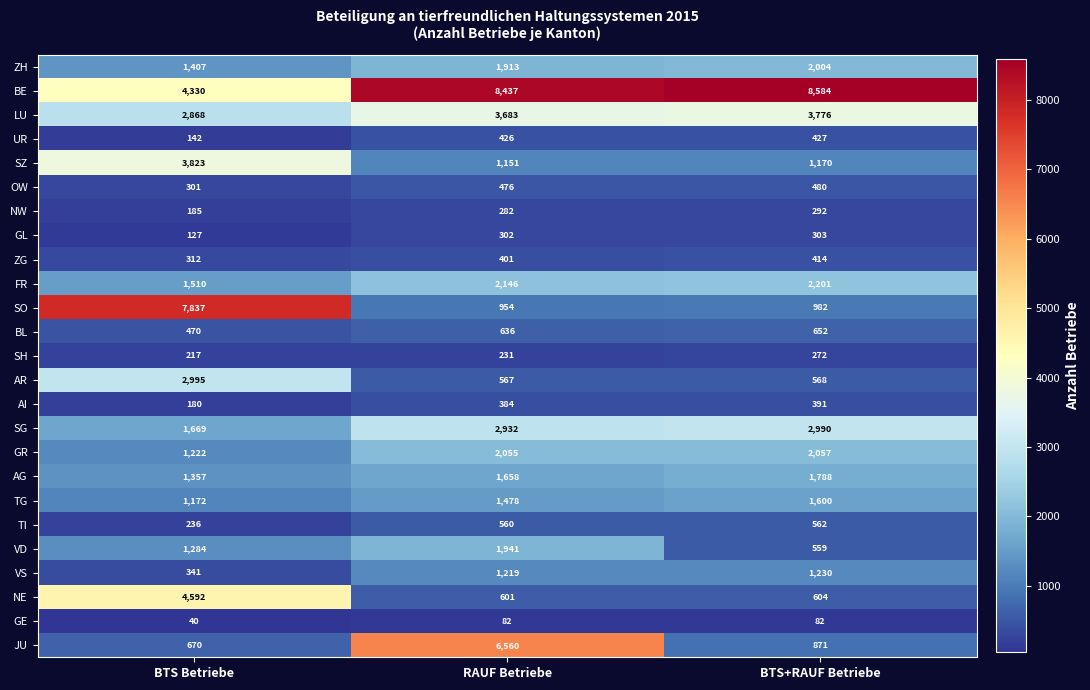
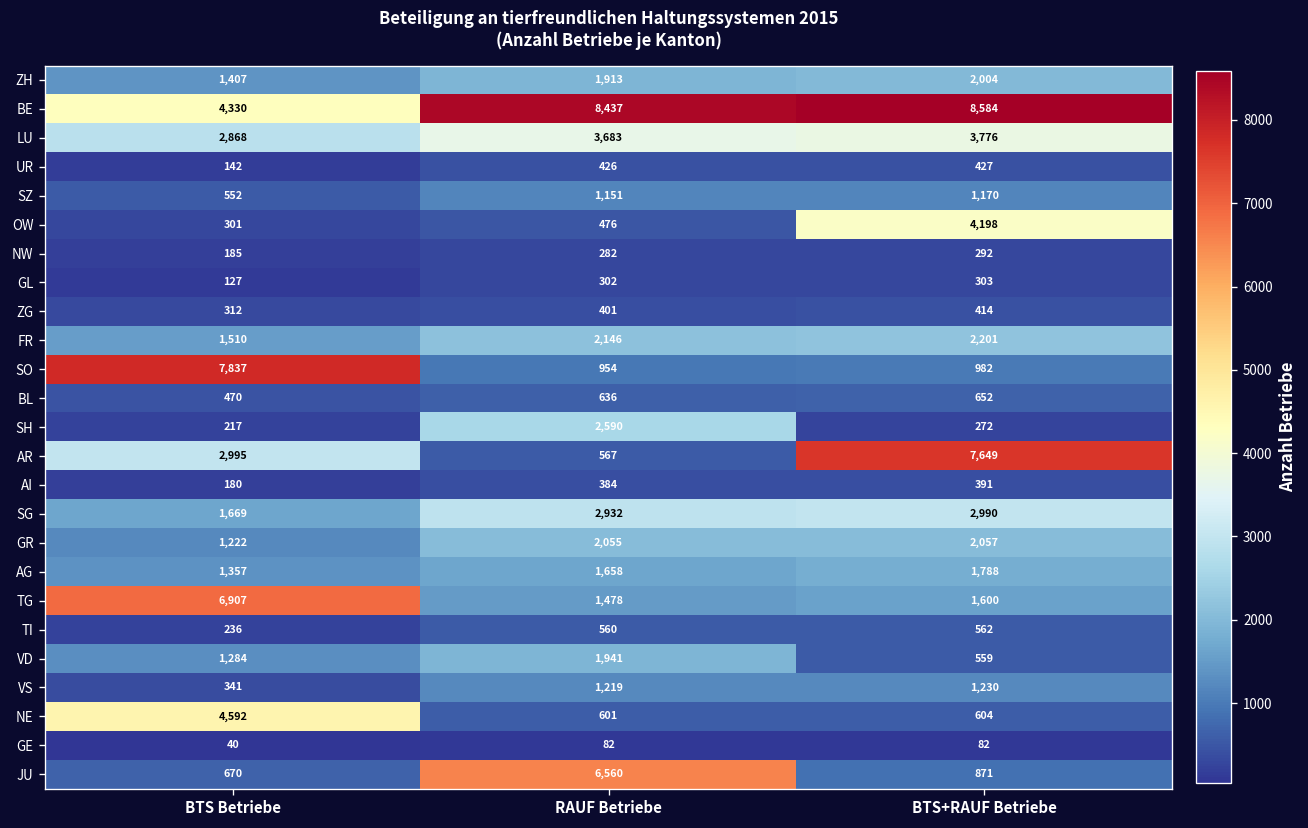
  {
    "ZH": {
      "BTS Betriebe": "1,407",
      "RAUF Betriebe": "1,913",
      "BTS+RAUF Betriebe": "2,004"
    },
    "BE": {
      "BTS Betriebe": "4,330",
      "RAUF Betriebe": "8,437",
      "BTS+RAUF Betriebe": "8,584"
    },
    "LU": {
      "BTS Betriebe": "2,868",
      "RAUF Betriebe": "3,683",
      "BTS+RAUF Betriebe": "3,776"
    },
    "UR": {
      "BTS Betriebe": "142",
      "RAUF Betriebe": "426",
      "BTS+RAUF Betriebe": "427"
    },
    "SZ": {
-     "BTS Betriebe": "3,823",
+     "BTS Betriebe": "552",
      "RAUF Betriebe": "1,151",
      "BTS+RAUF Betriebe": "1,170"
    },
    "OW": {
      "BTS Betriebe": "301",
      "RAUF Betriebe": "476",
-     "BTS+RAUF Betriebe": "480"
+     "BTS+RAUF Betriebe": "4,198"
    },
    "NW": {
      "BTS Betriebe": "185",
      "RAUF Betriebe": "282",
      "BTS+RAUF Betriebe": "292"
    },
    "GL": {
      "BTS Betriebe": "127",
      "RAUF Betriebe": "302",
      "BTS+RAUF Betriebe": "303"
    },
    "ZG": {
      "BTS Betriebe": "312",
      "RAUF Betriebe": "401",
      "BTS+RAUF Betriebe": "414"
    },
    "FR": {
      "BTS Betriebe": "1,510",
      "RAUF Betriebe": "2,146",
      "BTS+RAUF Betriebe": "2,201"
    },
    "SO": {
      "BTS Betriebe": "7,837",
      "RAUF Betriebe": "954",
      "BTS+RAUF Betriebe": "982"
    },
    "BL": {
      "BTS Betriebe": "470",
      "RAUF Betriebe": "636",
      "BTS+RAUF Betriebe": "652"
    },
    "SH": {
      "BTS Betriebe": "217",
-     "RAUF Betriebe": "231",
+     "RAUF Betriebe": "2,590",
      "BTS+RAUF Betriebe": "272"
    },
    "AR": {
      "BTS Betriebe": "2,995",
      "RAUF Betriebe": "567",
-     "BTS+RAUF Betriebe": "568"
+     "BTS+RAUF Betriebe": "7,649"
    },
    "AI": {
      "BTS Betriebe": "180",
      "RAUF Betriebe": "384",
      "BTS+RAUF Betriebe": "391"
    },
    "SG": {
      "BTS Betriebe": "1,669",
      "RAUF Betriebe": "2,932",
      "BTS+RAUF Betriebe": "2,990"
    },
    "GR": {
      "BTS Betriebe": "1,222",
      "RAUF Betriebe": "2,055",
      "BTS+RAUF Betriebe": "2,057"
    },
    "AG": {
      "BTS Betriebe": "1,357",
      "RAUF Betriebe": "1,658",
      "BTS+RAUF Betriebe": "1,788"
    },
    "TG": {
-     "BTS Betriebe": "1,172",
+     "BTS Betriebe": "6,907",
      "RAUF Betriebe": "1,478",
      "BTS+RAUF Betriebe": "1,600"
    },
    "TI": {
      "BTS Betriebe": "236",
      "RAUF Betriebe": "560",
      "BTS+RAUF Betriebe": "562"
    },
    "VD": {
      "BTS Betriebe": "1,284",
      "RAUF Betriebe": "1,941",
      "BTS+RAUF Betriebe": "559"
    },
    "VS": {
      "BTS Betriebe": "341",
      "RAUF Betriebe": "1,219",
      "BTS+RAUF Betriebe": "1,230"
    },
    "NE": {
      "BTS Betriebe": "4,592",
      "RAUF Betriebe": "601",
      "BTS+RAUF Betriebe": "604"
    },
    "GE": {
      "BTS Betriebe": "40",
      "RAUF Betriebe": "82",
      "BTS+RAUF Betriebe": "82"
    },
    "JU": {
      "BTS Betriebe": "670",
      "RAUF Betriebe": "6,560",
      "BTS+RAUF Betriebe": "871"
    }
  }
